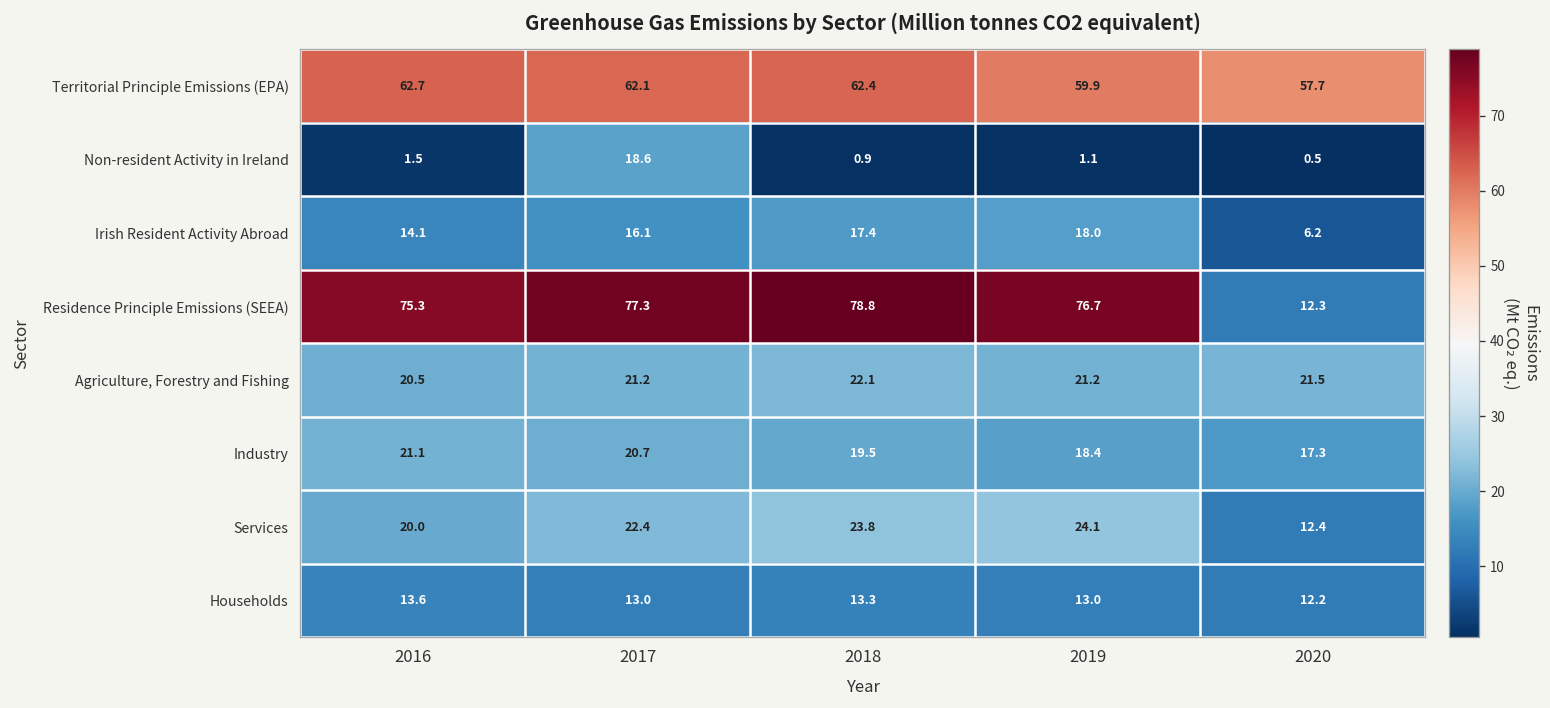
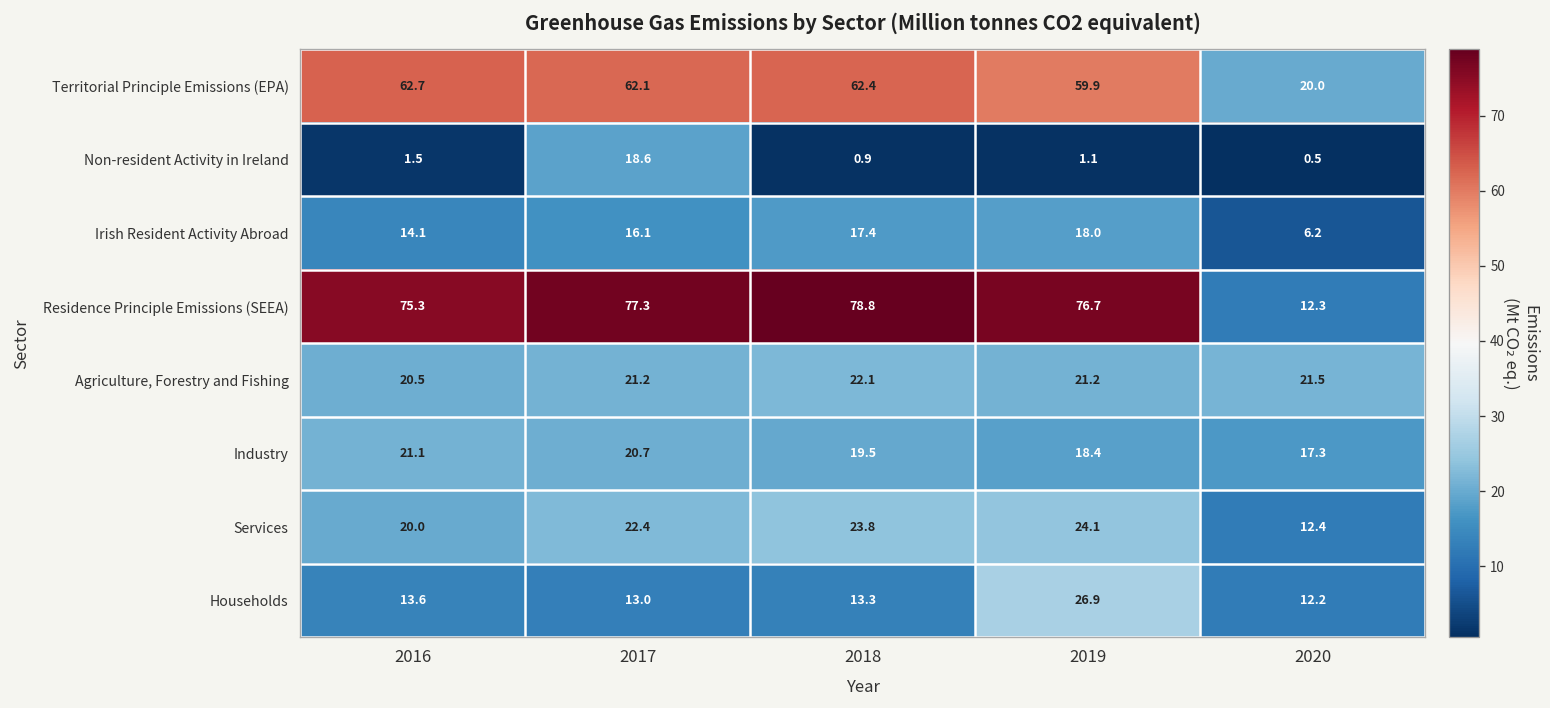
  {
    "Territorial Principle Emissions (EPA)": {
      "2016": 62.7,
      "2017": 62.1,
      "2018": 62.4,
      "2019": 59.9,
-     "2020": 57.7
+     "2020": 20.0
    },
    "Non-resident Activity in Ireland": {
      "2016": 1.5,
      "2017": 18.6,
      "2018": 0.9,
      "2019": 1.1,
      "2020": 0.5
    },
    "Irish Resident Activity Abroad": {
      "2016": 14.1,
      "2017": 16.1,
      "2018": 17.4,
      "2019": 18.0,
      "2020": 6.2
    },
    "Residence Principle Emissions (SEEA)": {
      "2016": 75.3,
      "2017": 77.3,
      "2018": 78.8,
      "2019": 76.7,
      "2020": 12.3
    },
    "Agriculture, Forestry and Fishing": {
      "2016": 20.5,
      "2017": 21.2,
      "2018": 22.1,
      "2019": 21.2,
      "2020": 21.5
    },
    "Industry": {
      "2016": 21.1,
      "2017": 20.7,
      "2018": 19.5,
      "2019": 18.4,
      "2020": 17.3
    },
    "Services": {
      "2016": 20.0,
      "2017": 22.4,
      "2018": 23.8,
      "2019": 24.1,
      "2020": 12.4
    },
    "Households": {
      "2016": 13.6,
      "2017": 13.0,
      "2018": 13.3,
-     "2019": 13.0,
+     "2019": 26.9,
      "2020": 12.2
    }
  }
